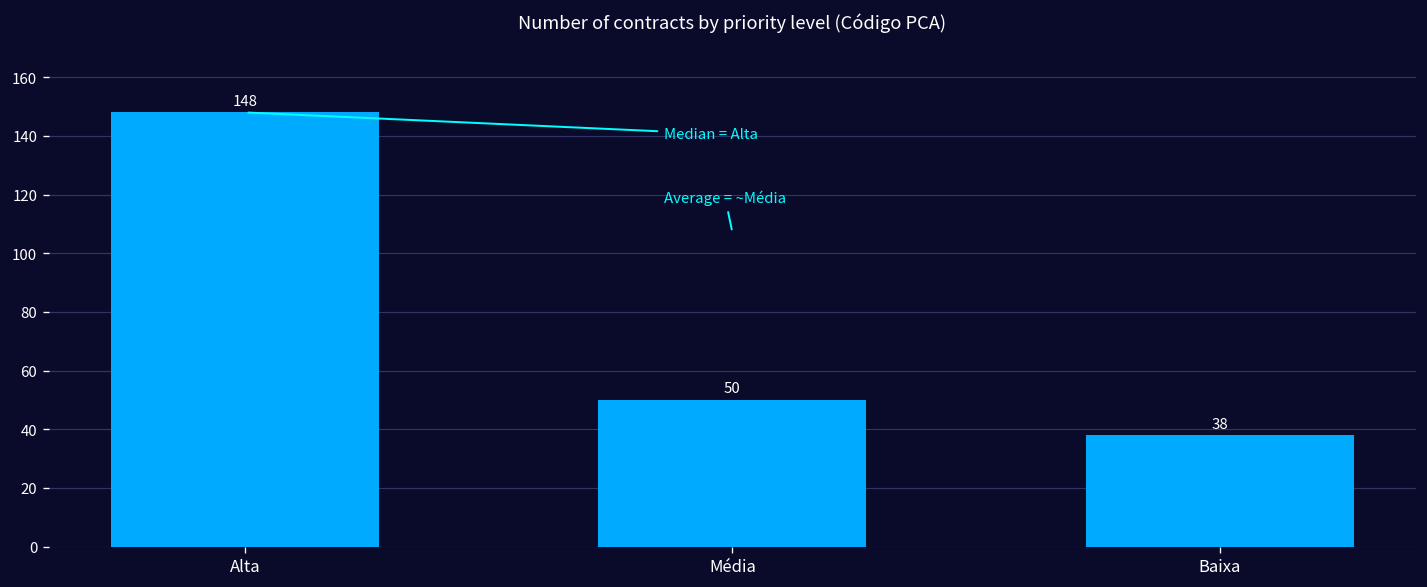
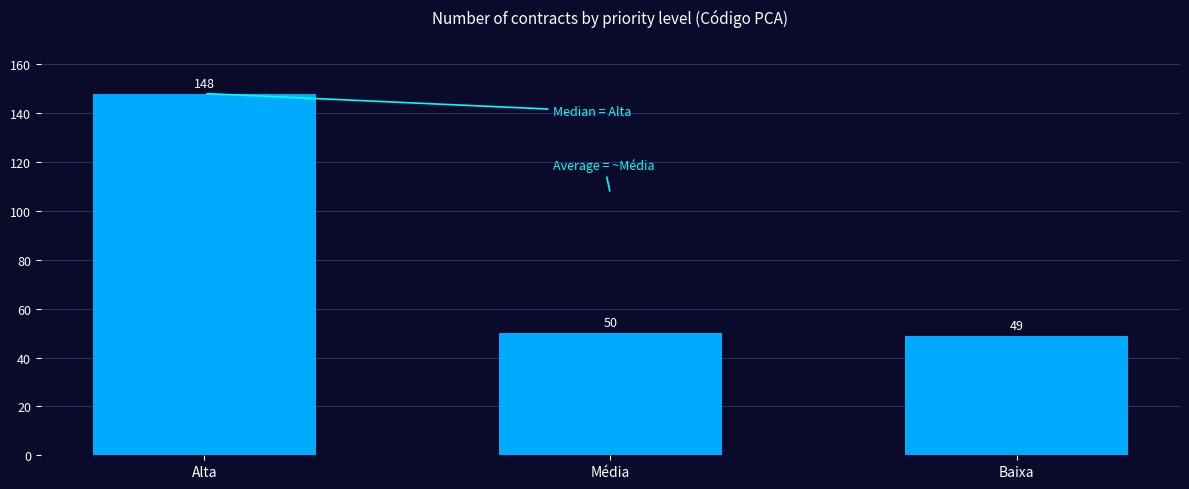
  {
    "Alta": 148,
    "Média": 50,
-   "Baixa": 38
+   "Baixa": 49
  }
